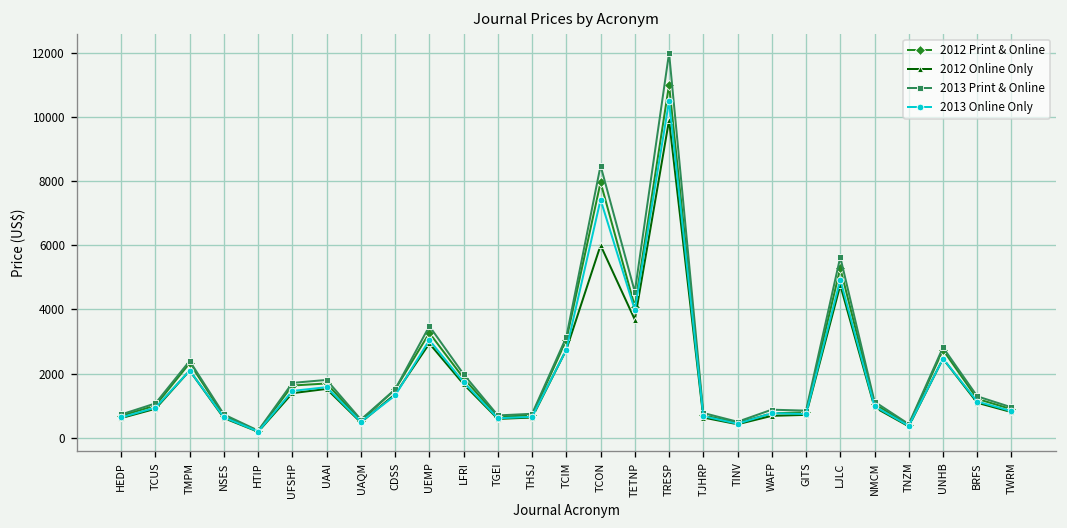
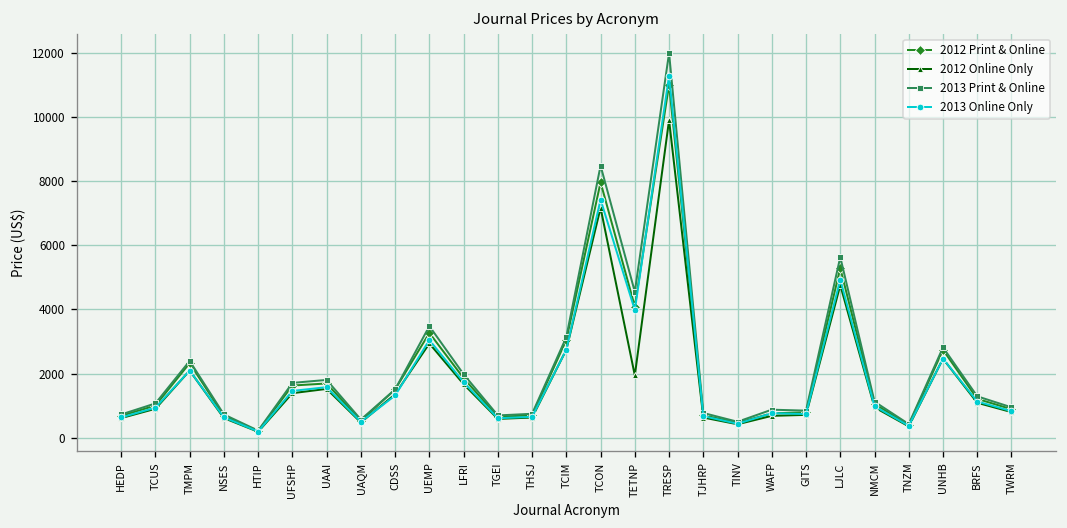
  {
    "2012 Online Only": {
      "UEMP": 2900,
-     "TCON": 6000,
-     "TETNP": 3700,
+     "TCON": 7200,
+     "TETNP": 1900,
      "TRESP": 9900,
      "LJLC": 4800
    },
    "2013 Online Only": {
      "UEMP": 3000,
      "TCON": 7400,
      "TETNP": 4000,
-     "TRESP": 10500,
+     "TRESP": 11300,
      "LJLC": 4900
    }
  }
